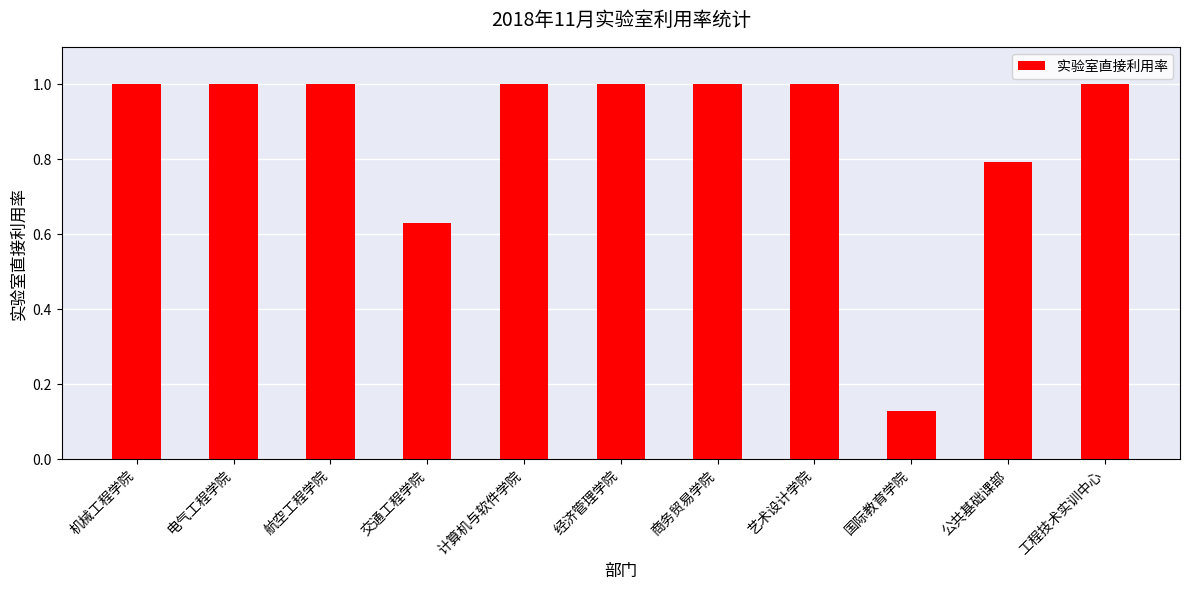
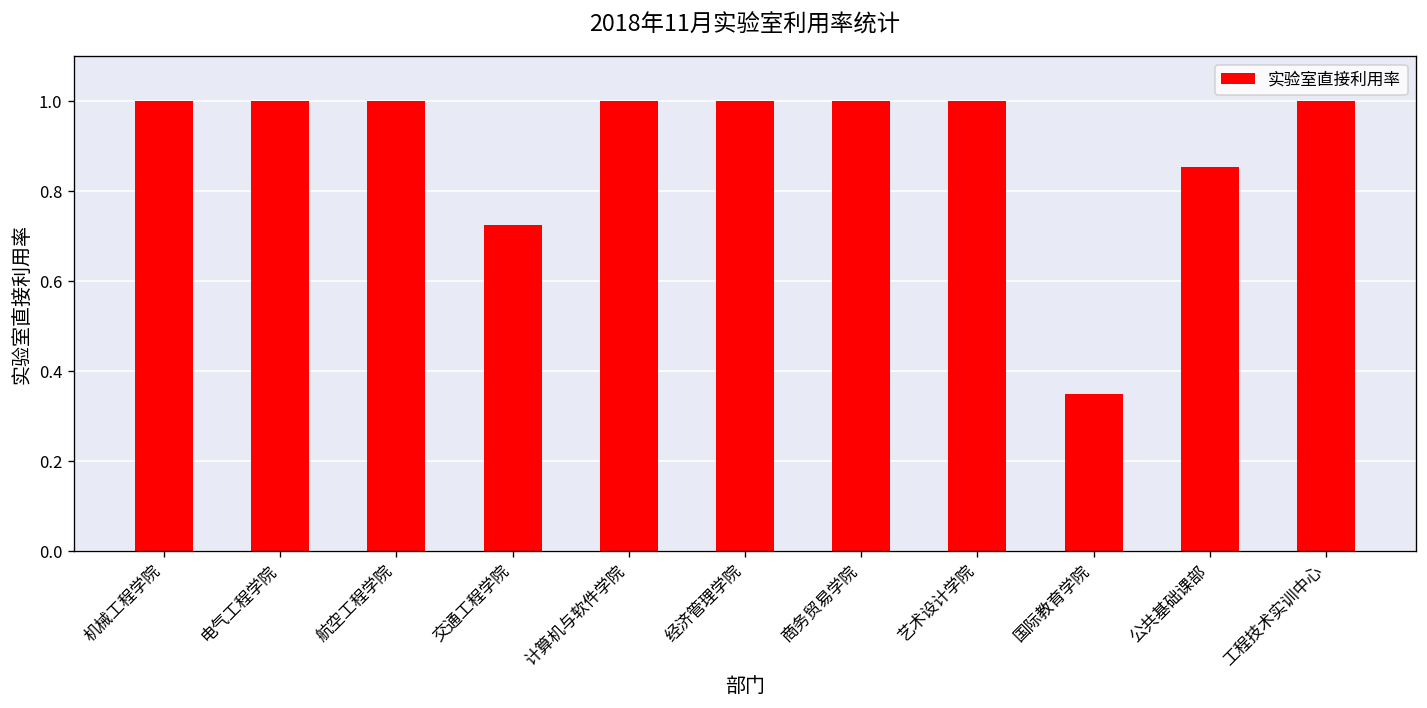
  {
    "机械工程学院": 1.00,
    "电气工程学院": 1.00,
    "航空工程学院": 1.00,
-   "交通工程学院": 0.63,
+   "交通工程学院": 0.72,
    "计算机与软件学院": 1.00,
    "经济管理学院": 1.00,
    "商务贸易学院": 1.00,
    "艺术设计学院": 1.00,
-   "国际教育学院": 0.13,
-   "公共基础课部": 0.79,
+   "国际教育学院": 0.35,
+   "公共基础课部": 0.85,
    "工程技术实训中心": 1.00
  }
